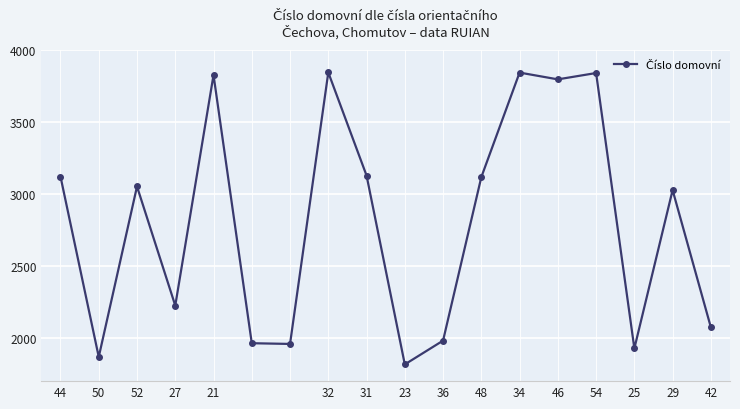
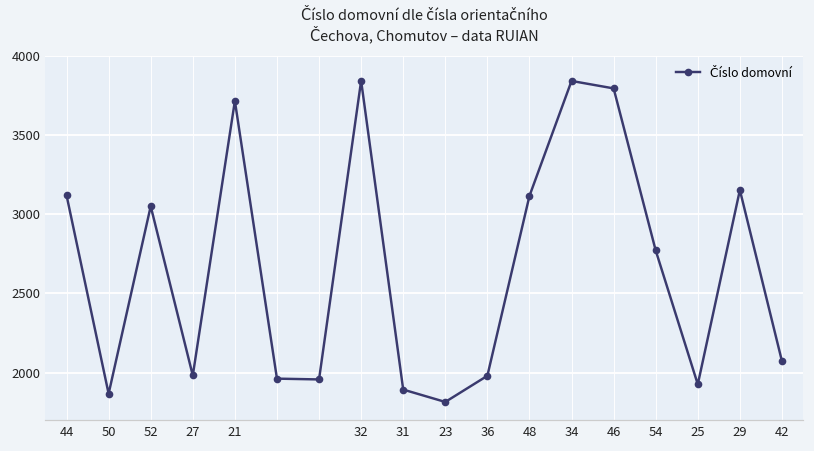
  {
    "44": 3120,
    "50": 1870,
    "52": 3050,
-   "27": 2220,
-   "21": 3820,
+   "27": 1980,
+   "21": 3710,
    "32": 3840,
-   "31": 3130,
+   "31": 1890,
    "23": 1820,
    "36": 1980,
    "48": 3120,
    "34": 3840,
    "46": 3790,
-   "54": 3840,
+   "54": 2770,
    "25": 1930,
-   "29": 3030,
+   "29": 3150,
    "42": 2070
  }
